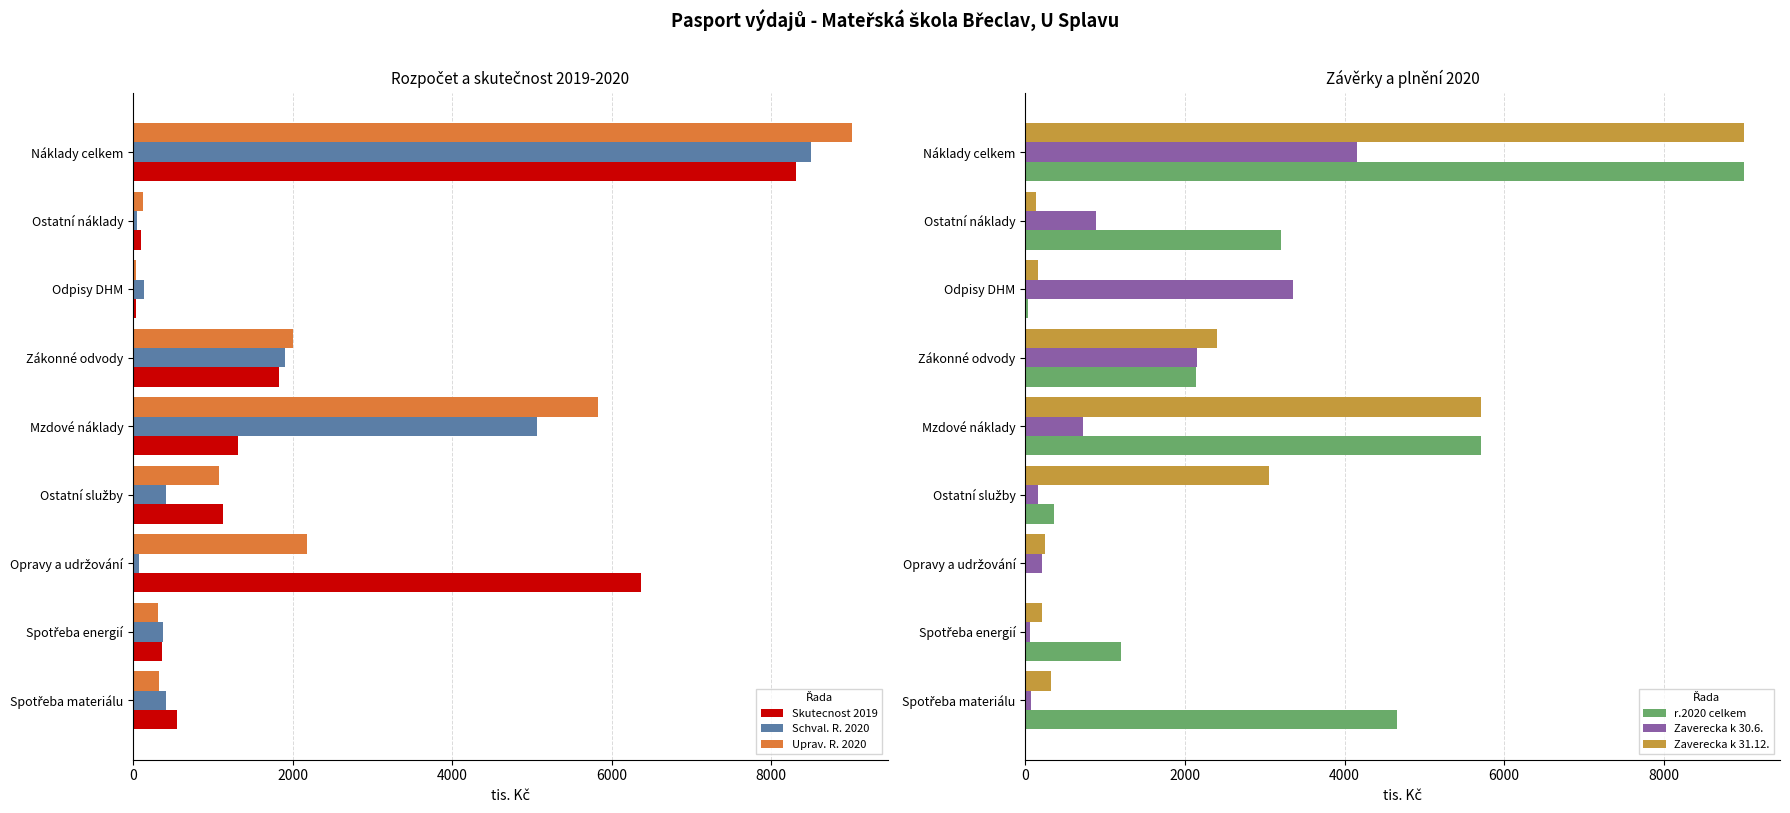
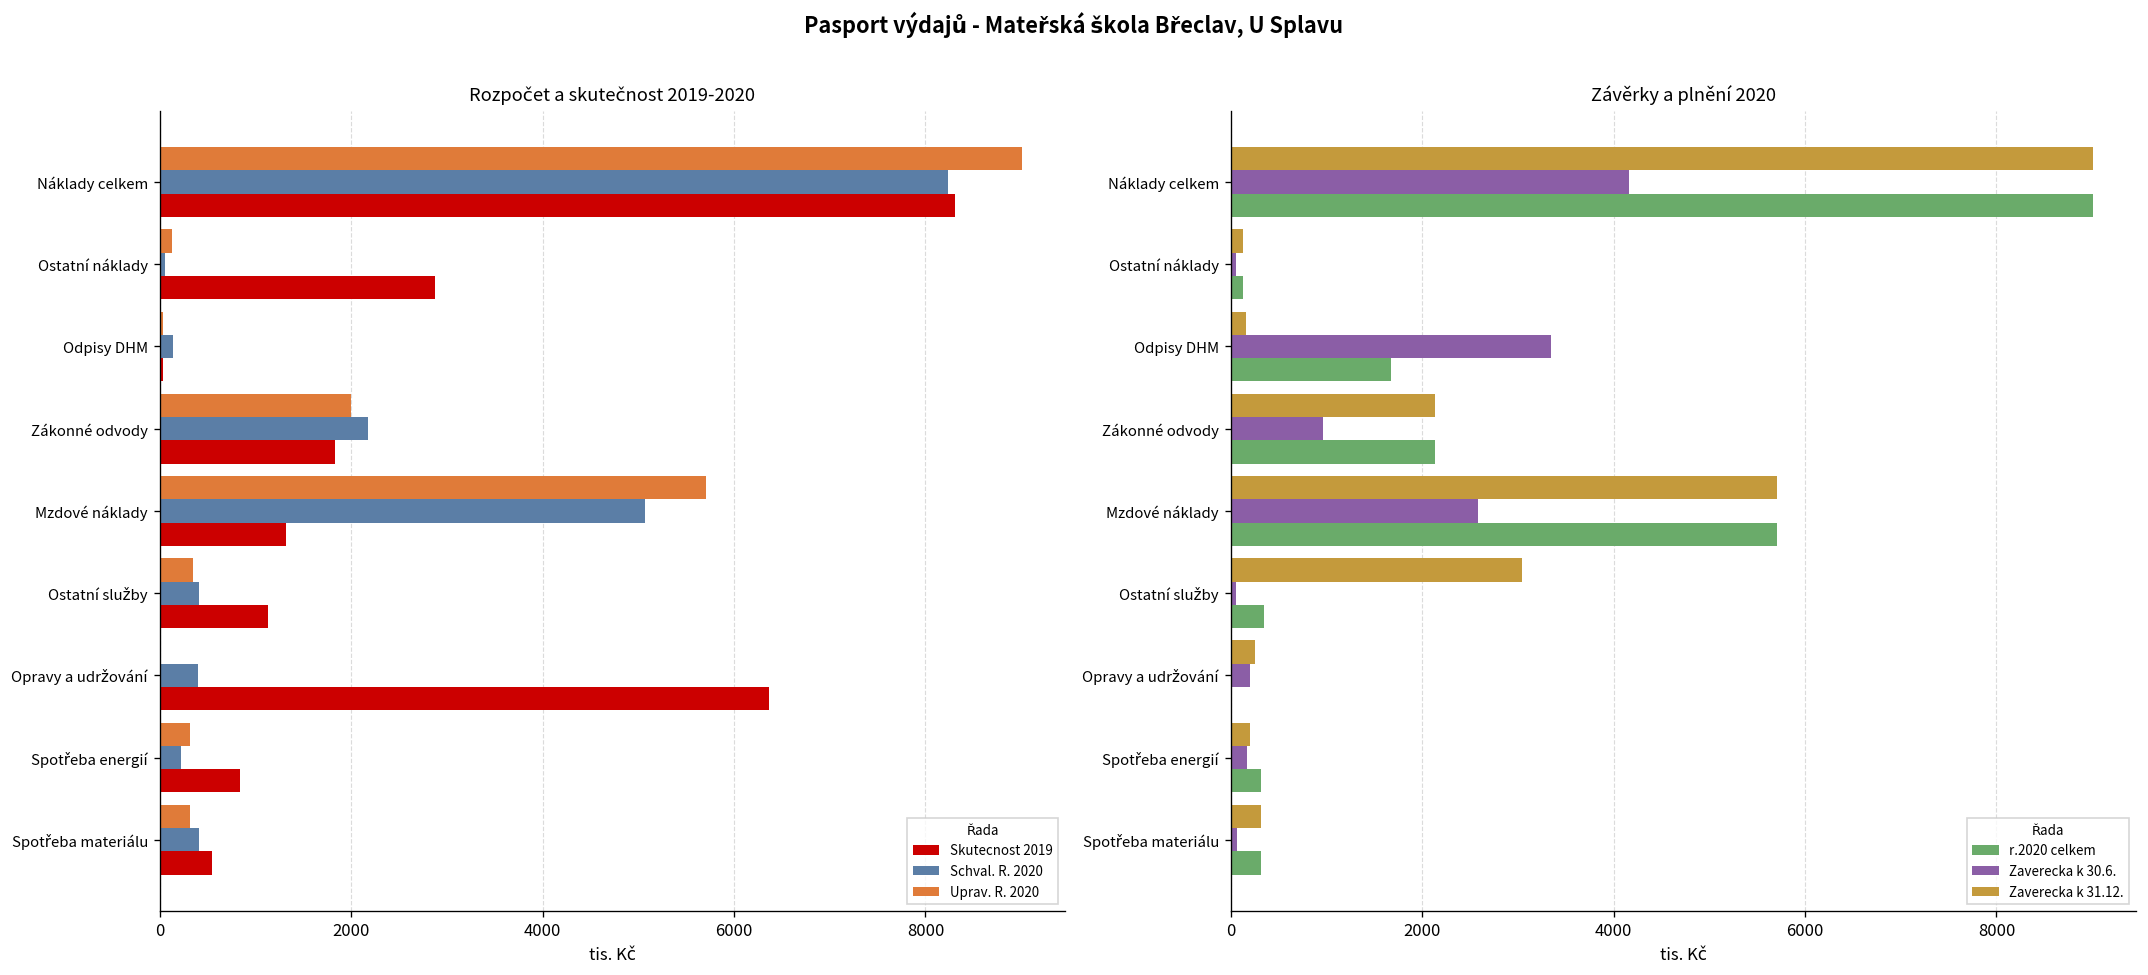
  {
    "Rozpočet a skutečnost 2019-2020": {
      "Skutecnost 2019": {
        "Náklady celkem": 8300,
-       "Ostatní náklady": 100,
+       "Ostatní náklady": 2900,
        "Odpisy DHM": 0,
        "Zákonné odvody": 1800,
        "Mzdové náklady": 1300,
        "Ostatní služby": 1100,
        "Opravy a udržování": 6400,
-       "Spotřeba energií": 400,
+       "Spotřeba energií": 800,
        "Spotřeba materiálu": 500
      },
      "Schval. R. 2020": {
-       "Náklady celkem": 8500,
+       "Náklady celkem": 8200,
        "Ostatní náklady": 100,
        "Odpisy DHM": 100,
-       "Zákonné odvody": 1900,
+       "Zákonné odvody": 2200,
        "Mzdové náklady": 5100,
        "Ostatní služby": 400,
-       "Opravy a udržování": 100,
-       "Spotřeba energií": 400,
+       "Opravy a udržování": 400,
+       "Spotřeba energií": 200,
        "Spotřeba materiálu": 400
      },
      "Uprav. R. 2020": {
        "Náklady celkem": 9000,
        "Ostatní náklady": 100,
        "Odpisy DHM": 0,
        "Zákonné odvody": 2000,
-       "Mzdové náklady": 5800,
-       "Ostatní služby": 1100,
-       "Opravy a udržování": 2200,
+       "Mzdové náklady": 5700,
+       "Ostatní služby": 400,
+       "Opravy a udržování": 0,
        "Spotřeba energií": 300,
        "Spotřeba materiálu": 300
      }
    },
    "Závěrky a plnění 2020": {
      "r.2020 celkem": {
        "Náklady celkem": 9000,
-       "Ostatní náklady": 3200,
-       "Odpisy DHM": 0,
+       "Ostatní náklady": 100,
+       "Odpisy DHM": 1700,
        "Zákonné odvody": 2100,
        "Mzdové náklady": 5700,
        "Ostatní služby": 400,
-       "Spotřeba energií": 1200,
-       "Spotřeba materiálu": 4700
+       "Spotřeba energií": 300,
+       "Spotřeba materiálu": 300
      },
      "Zaverecka k 30.6.": {
        "Náklady celkem": 4200,
-       "Ostatní náklady": 900,
+       "Ostatní náklady": 100,
        "Odpisy DHM": 3300,
-       "Zákonné odvody": 2100,
-       "Mzdové náklady": 700,
-       "Ostatní služby": 200,
+       "Zákonné odvody": 1000,
+       "Mzdové náklady": 2600,
+       "Ostatní služby": 100,
        "Opravy a udržování": 200,
-       "Spotřeba energií": 100,
+       "Spotřeba energií": 200,
        "Spotřeba materiálu": 100
      },
      "Zaverecka k 31.12.": {
        "Náklady celkem": 9000,
        "Ostatní náklady": 100,
        "Odpisy DHM": 200,
-       "Zákonné odvody": 2400,
+       "Zákonné odvody": 2100,
        "Mzdové náklady": 5700,
        "Ostatní služby": 3000,
        "Opravy a udržování": 300,
        "Spotřeba energií": 200,
        "Spotřeba materiálu": 300
      }
    }
  }
